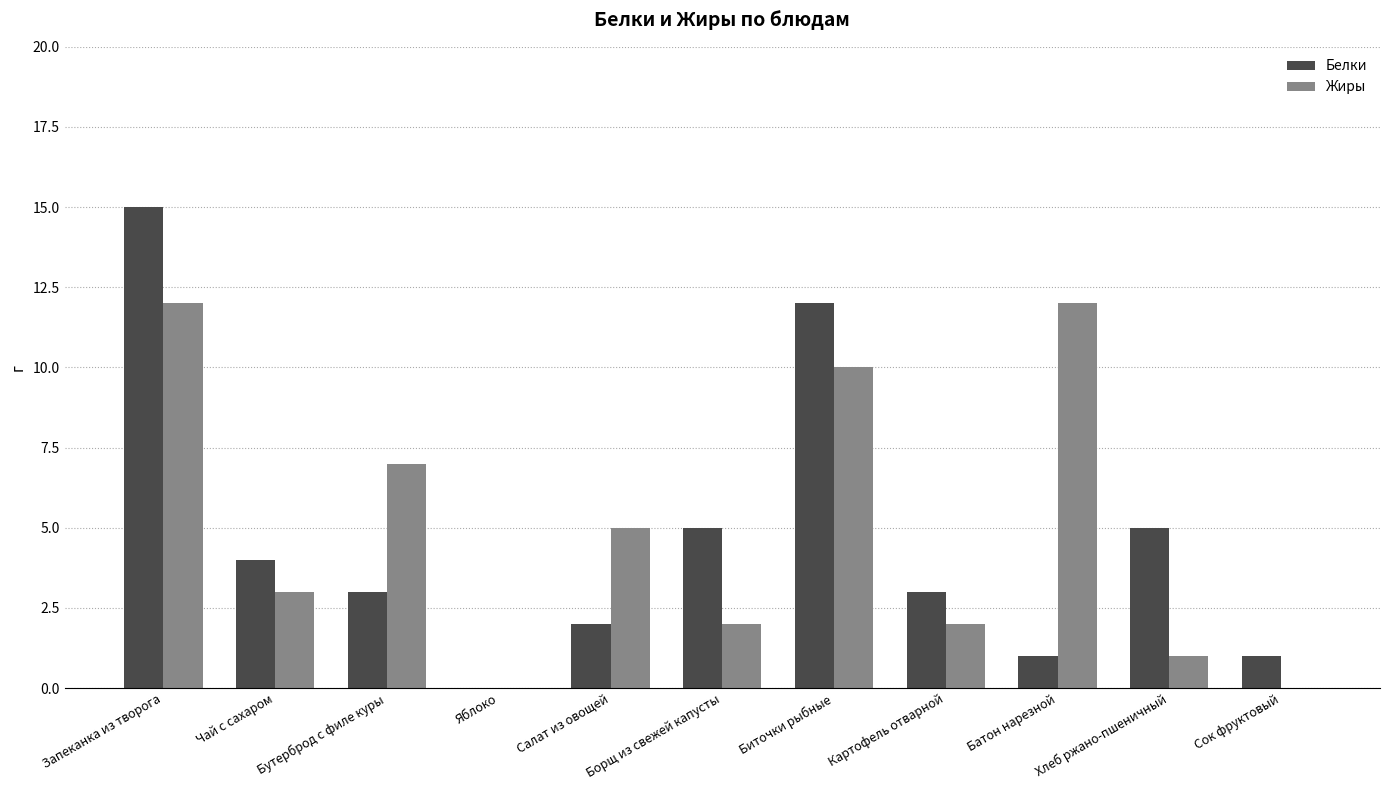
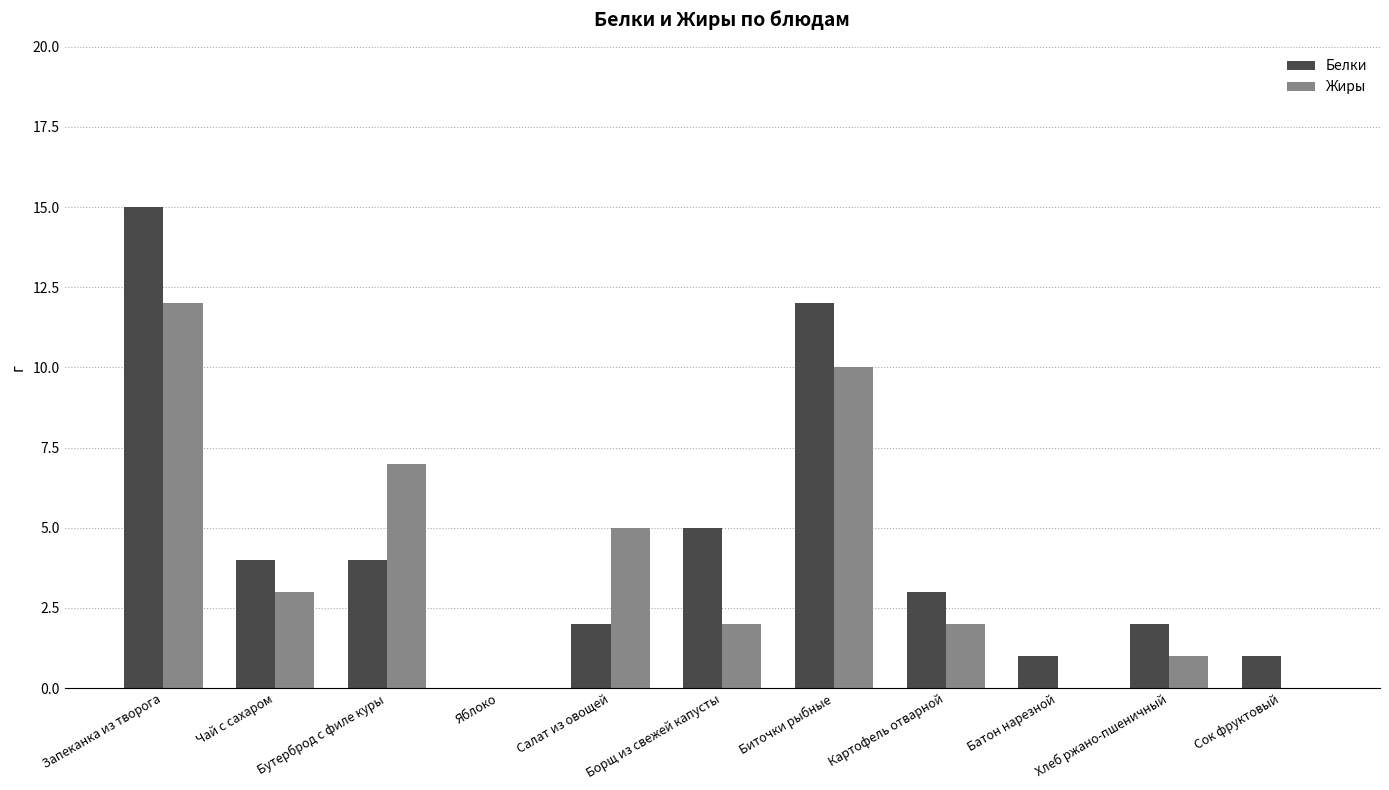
  {
    "Белки": {
      "Запеканка из творога": 15,
      "Чай с сахаром": 4,
-     "Бутерброд с филе куры": 3,
+     "Бутерброд с филе куры": 4,
      "Яблоко": 0,
      "Салат из овощей": 2,
      "Борщ из свежей капусты": 5,
      "Биточки рыбные": 12,
      "Картофель отварной": 3,
      "Батон нарезной": 1,
-     "Хлеб ржано-пшеничный": 5,
+     "Хлеб ржано-пшеничный": 2,
      "Сок фруктовый": 1
    },
    "Жиры": {
      "Запеканка из творога": 12,
      "Чай с сахаром": 3,
      "Бутерброд с филе куры": 7,
      "Яблоко": 0,
      "Салат из овощей": 5,
      "Борщ из свежей капусты": 2,
      "Биточки рыбные": 10,
      "Картофель отварной": 2,
-     "Батон нарезной": 12,
+     "Батон нарезной": 0,
      "Хлеб ржано-пшеничный": 1,
      "Сок фруктовый": 0
    }
  }
